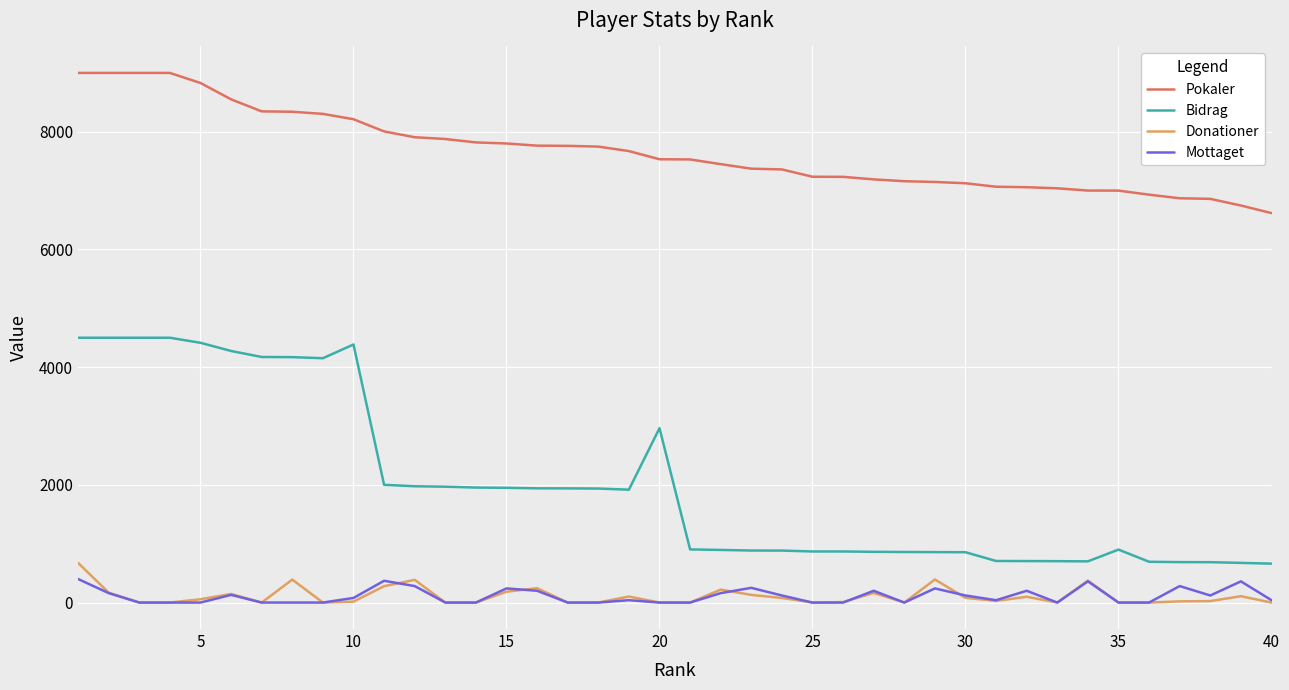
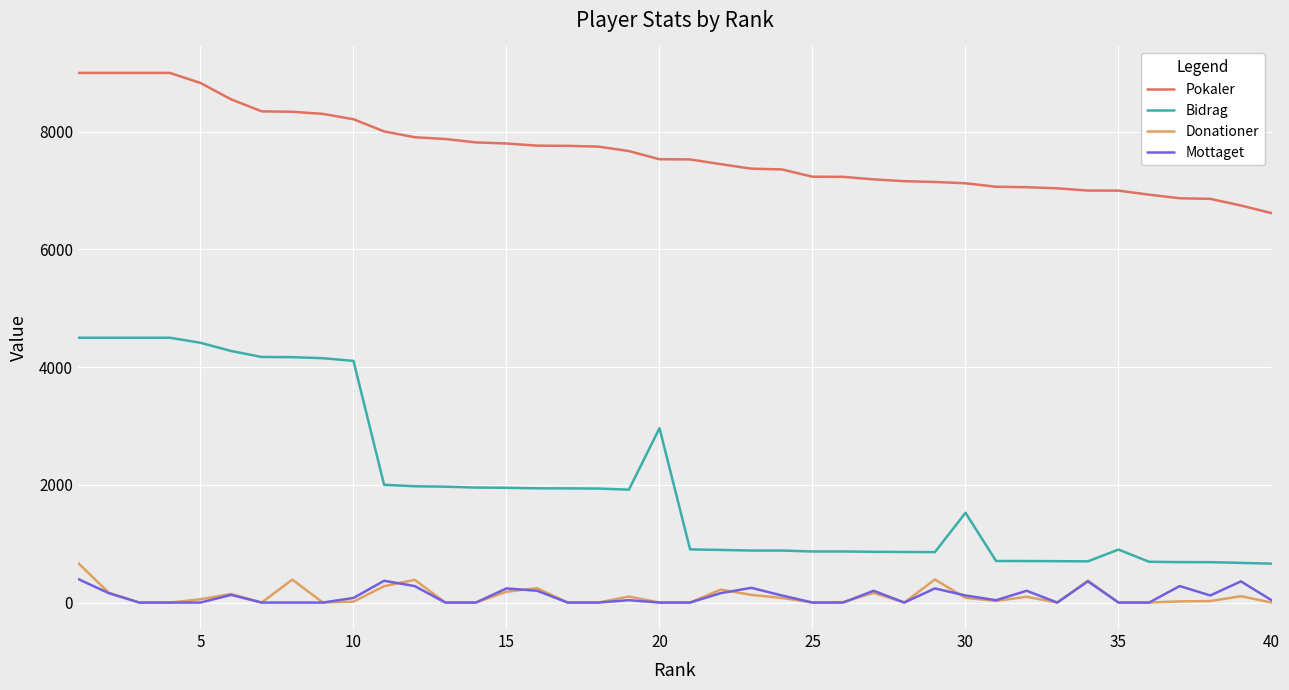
  {
    "Bidrag": {
      "5": 4400,
-     "10": 4400,
+     "10": 4100,
      "15": 2000,
      "20": 3000,
      "25": 900,
-     "30": 900,
+     "30": 1500,
      "35": 900,
      "40": 700
    },
    "Mottaget": {
      "5": 0,
      "10": 100,
      "15": 200
    }
  }
